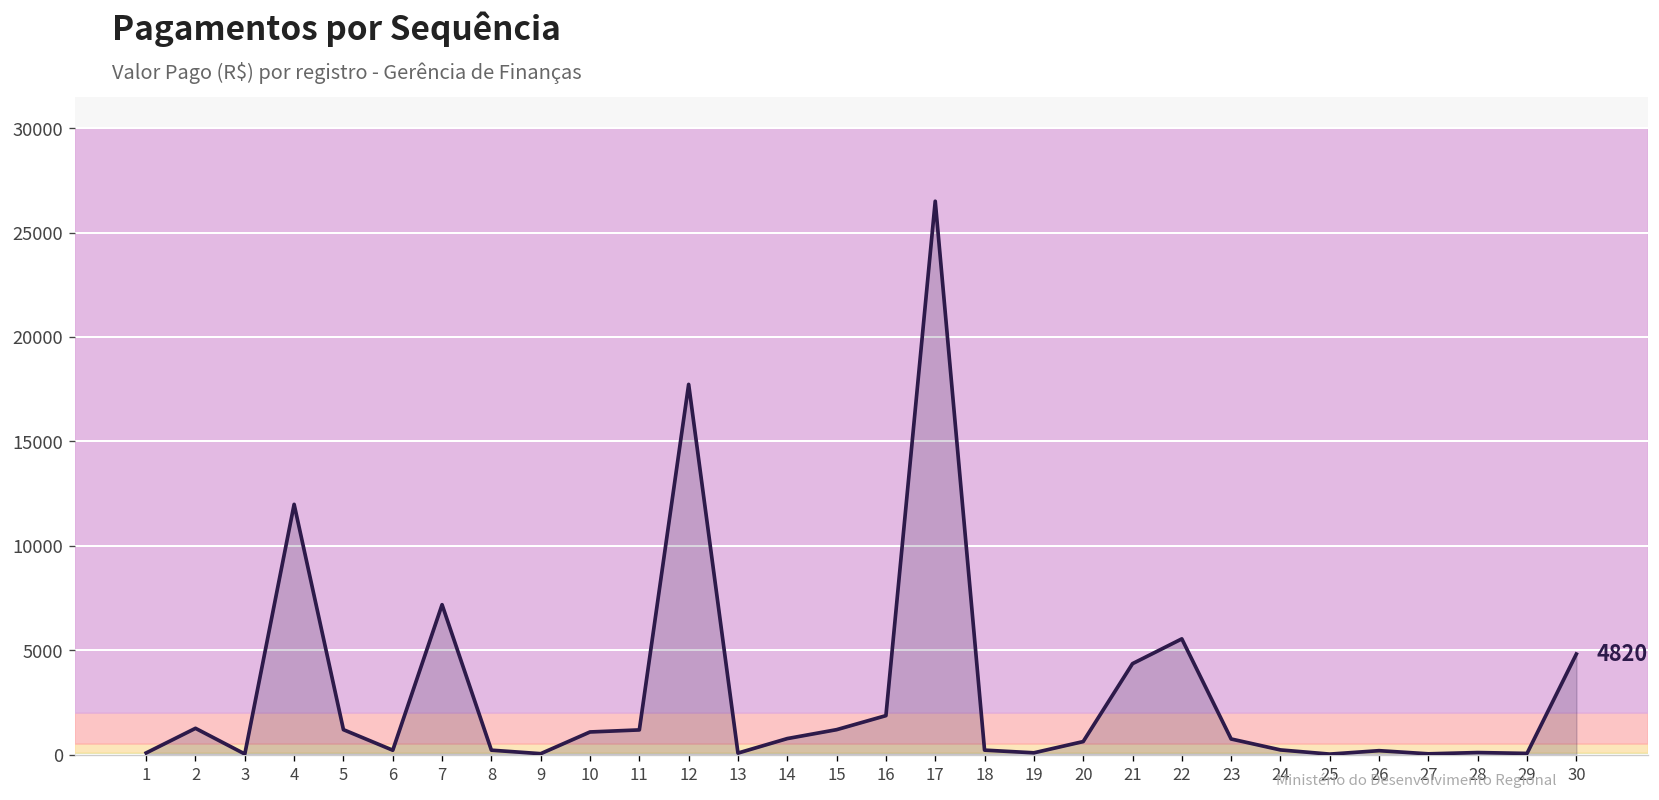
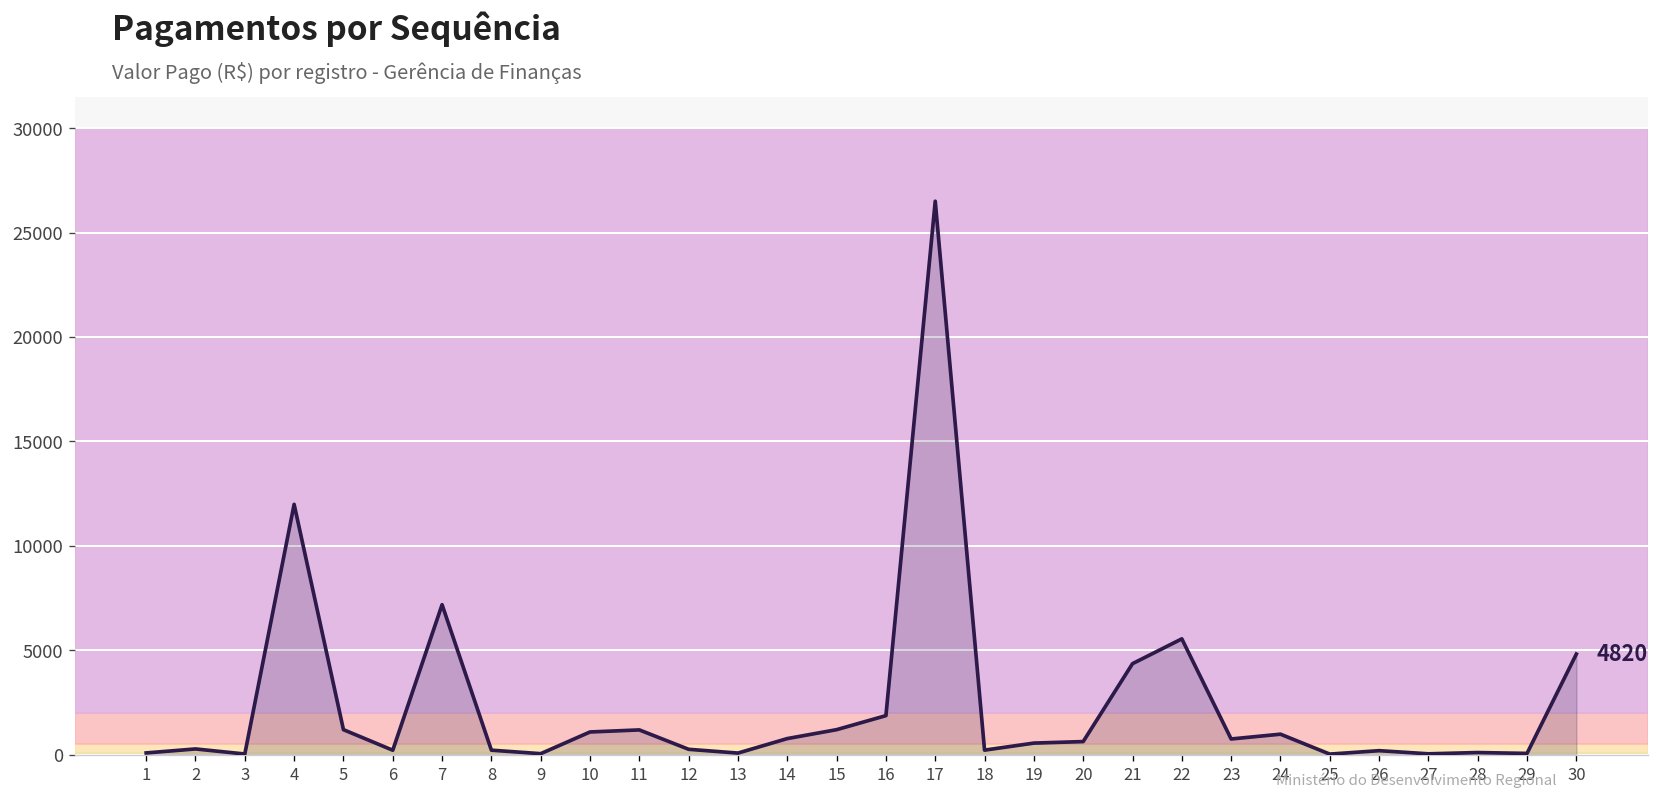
  {
    "1": 100,
-   "2": 1300,
+   "2": 300,
    "3": 0,
    "4": 12000,
    "5": 1200,
    "6": 200,
    "7": 7200,
    "8": 200,
    "9": 100,
    "10": 1100,
    "11": 1200,
-   "12": 17700,
+   "12": 300,
    "13": 100,
    "14": 800,
    "15": 1200,
    "16": 1900,
    "17": 26500,
    "18": 200,
-   "19": 100,
+   "19": 600,
    "20": 600,
    "21": 4400,
    "22": 5500,
    "23": 800,
-   "24": 200,
+   "24": 1000,
    "25": 0,
    "26": 200,
    "27": 0,
    "28": 100,
    "29": 100
  }
